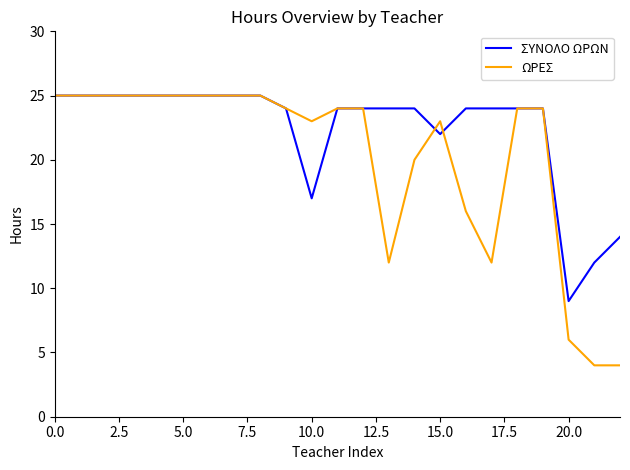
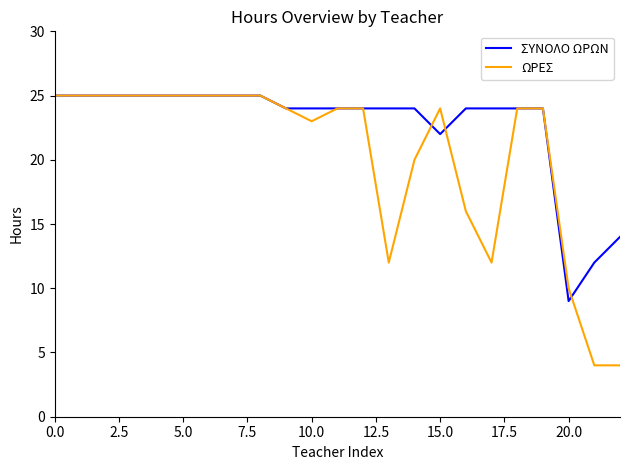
  {
    "ΣΥΝΟΛΟ ΩΡΩΝ": {
-     "10.0": 17,
+     "10.0": 24,
      "15.0": 22,
      "20.0": 9
    },
    "ΩΡΕΣ": {
      "10.0": 23,
-     "15.0": 23,
-     "20.0": 6
+     "15.0": 24,
+     "20.0": 10
    }
  }
